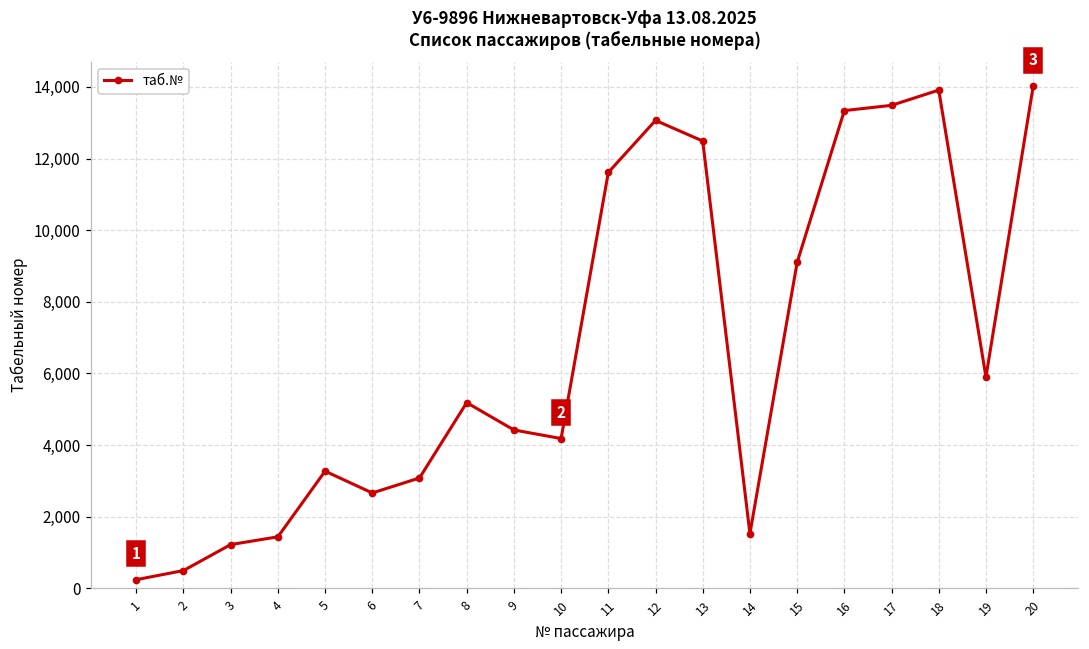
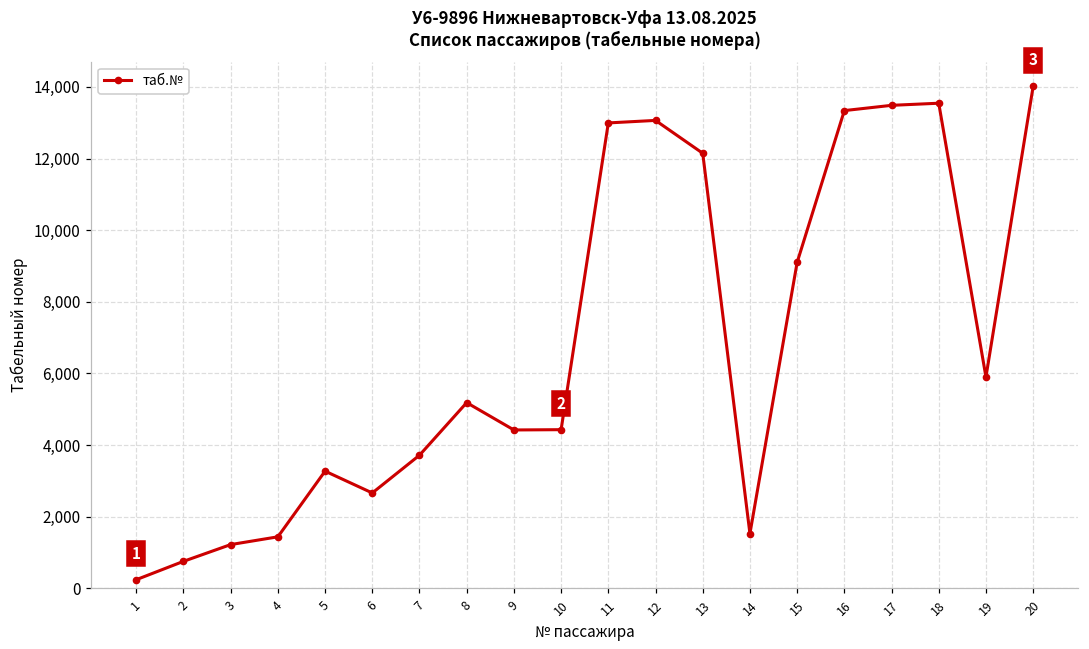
  {
-   "2": "500",
+   "2": "800",
    "3": "1,200",
    "4": "1,400",
    "5": "3,300",
    "6": "2,700",
-   "7": "3,100",
+   "7": "3,700",
    "8": "5,200",
    "9": "4,400",
-   "10": "4,200",
-   "11": "11,600",
+   "10": "4,400",
+   "11": "13,000",
    "12": "13,100",
-   "13": "12,500",
+   "13": "12,100",
    "14": "1,500",
    "15": "9,100",
    "16": "13,300",
    "17": "13,500",
-   "18": "13,900",
+   "18": "13,500",
    "19": "5,900"
  }
